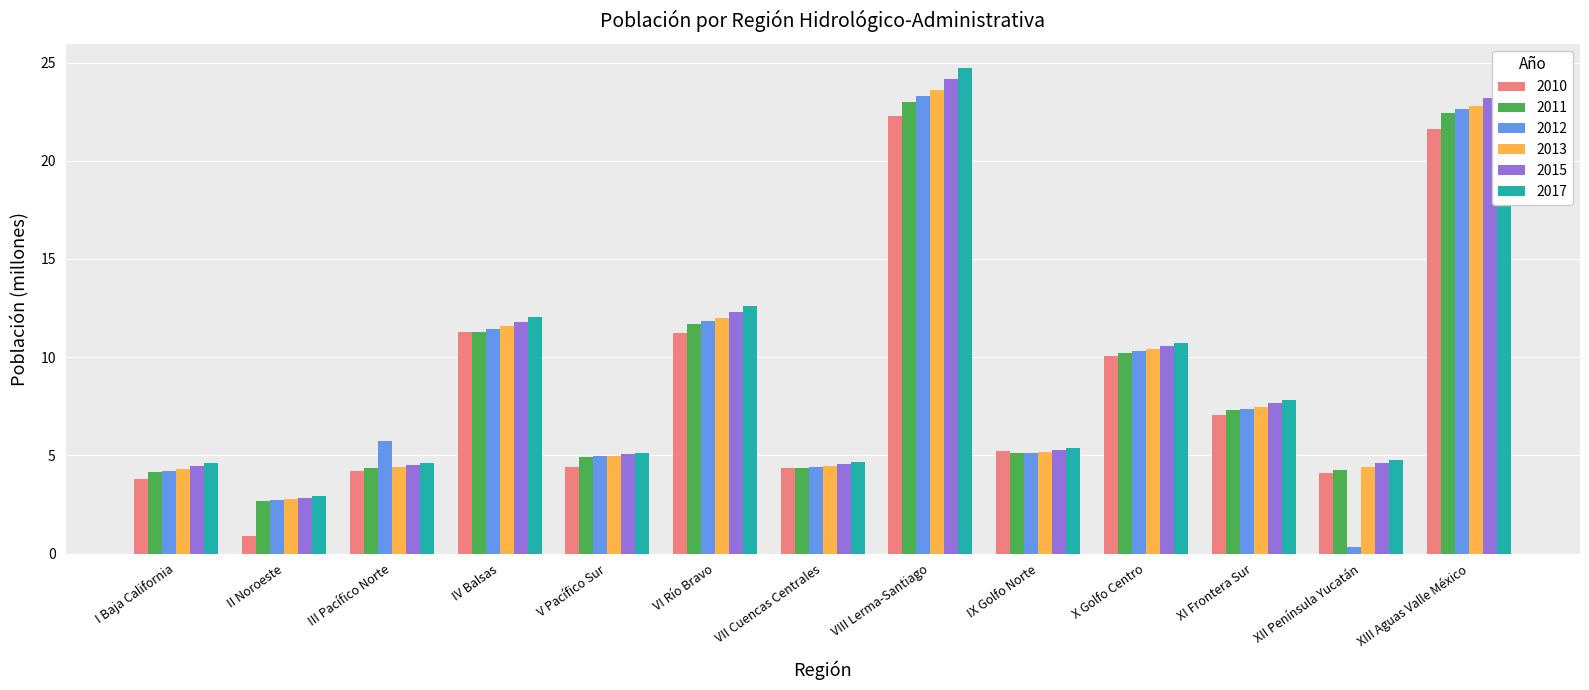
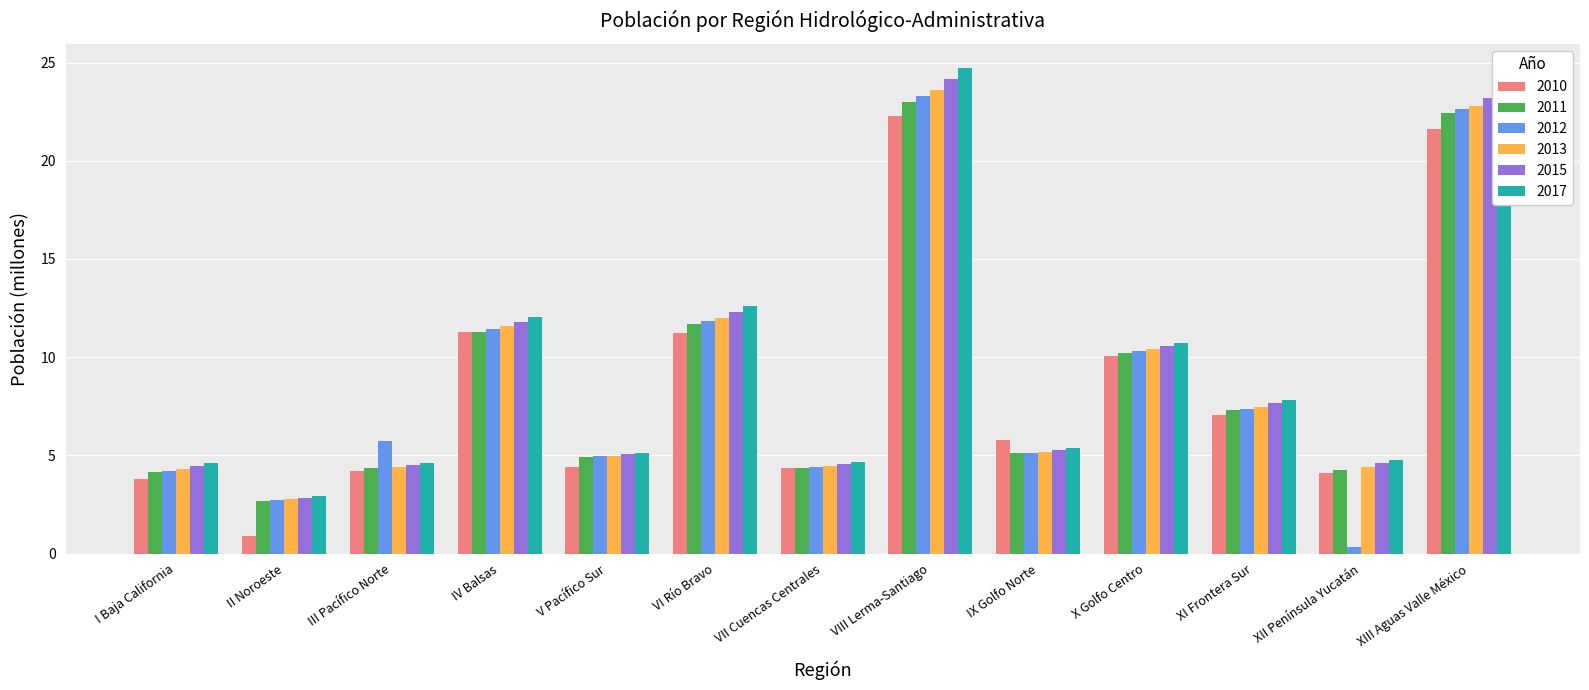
  {
    "2010": {
      "I Baja California": 3.8,
      "II Noroeste": 0.9,
      "III Pacífico Norte": 4.2,
      "IV Balsas": 11.3,
      "V Pacífico Sur": 4.4,
      "VI Río Bravo": 11.2,
      "VII Cuencas Centrales": 4.4,
      "VIII Lerma-Santiago": 22.3,
-     "IX Golfo Norte": 5.2,
+     "IX Golfo Norte": 5.8,
      "X Golfo Centro": 10.1,
      "XI Frontera Sur": 7.1,
      "XII Península Yucatán": 4.1,
      "XIII Aguas Valle México": 21.6
    },
    "2011": {
      "I Baja California": 4.1,
      "II Noroeste": 2.7,
      "III Pacífico Norte": 4.3,
      "IV Balsas": 11.3,
      "V Pacífico Sur": 4.9,
      "VI Río Bravo": 11.7,
      "VII Cuencas Centrales": 4.4,
      "VIII Lerma-Santiago": 23.0,
      "IX Golfo Norte": 5.1,
      "X Golfo Centro": 10.2,
      "XI Frontera Sur": 7.3,
      "XII Península Yucatán": 4.3,
      "XIII Aguas Valle México": 22.4
    },
    "2012": {
      "I Baja California": 4.2,
      "II Noroeste": 2.7,
      "III Pacífico Norte": 5.7,
      "IV Balsas": 11.4,
      "V Pacífico Sur": 4.9,
      "VI Río Bravo": 11.8,
      "VII Cuencas Centrales": 4.4,
      "VIII Lerma-Santiago": 23.3,
      "IX Golfo Norte": 5.1,
      "X Golfo Centro": 10.3,
      "XI Frontera Sur": 7.4,
      "XII Península Yucatán": 0.3,
      "XIII Aguas Valle México": 22.6
    },
    "2013": {
      "I Baja California": 4.3,
      "II Noroeste": 2.8,
      "III Pacífico Norte": 4.4,
      "IV Balsas": 11.6,
      "V Pacífico Sur": 5.0,
      "VI Río Bravo": 12.0,
      "VII Cuencas Centrales": 4.5,
      "VIII Lerma-Santiago": 23.6,
      "IX Golfo Norte": 5.2,
      "X Golfo Centro": 10.4,
      "XI Frontera Sur": 7.5,
      "XII Península Yucatán": 4.4,
      "XIII Aguas Valle México": 22.8
    },
    "2015": {
      "I Baja California": 4.4,
      "II Noroeste": 2.8,
      "III Pacífico Norte": 4.5,
      "IV Balsas": 11.8,
      "V Pacífico Sur": 5.1,
      "VI Río Bravo": 12.3,
      "VII Cuencas Centrales": 4.6,
      "VIII Lerma-Santiago": 24.2,
      "IX Golfo Norte": 5.3,
      "X Golfo Centro": 10.6,
      "XI Frontera Sur": 7.7,
      "XII Península Yucatán": 4.6,
      "XIII Aguas Valle México": 23.2
    },
    "2017": {
      "I Baja California": 4.6,
      "II Noroeste": 2.9,
      "III Pacífico Norte": 4.6,
      "IV Balsas": 12.0,
      "V Pacífico Sur": 5.1,
      "VI Río Bravo": 12.6,
      "VII Cuencas Centrales": 4.7,
      "VIII Lerma-Santiago": 24.7,
      "IX Golfo Norte": 5.4,
      "X Golfo Centro": 10.7,
      "XI Frontera Sur": 7.8,
      "XII Península Yucatán": 4.8
    }
  }
